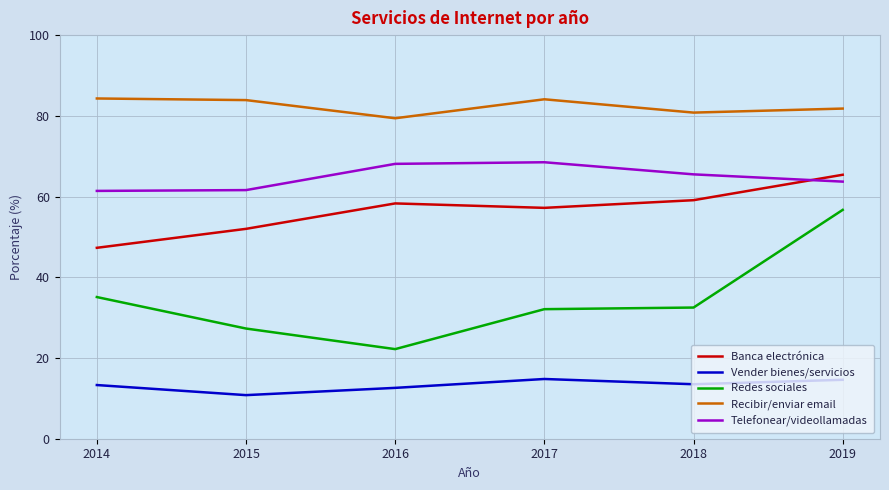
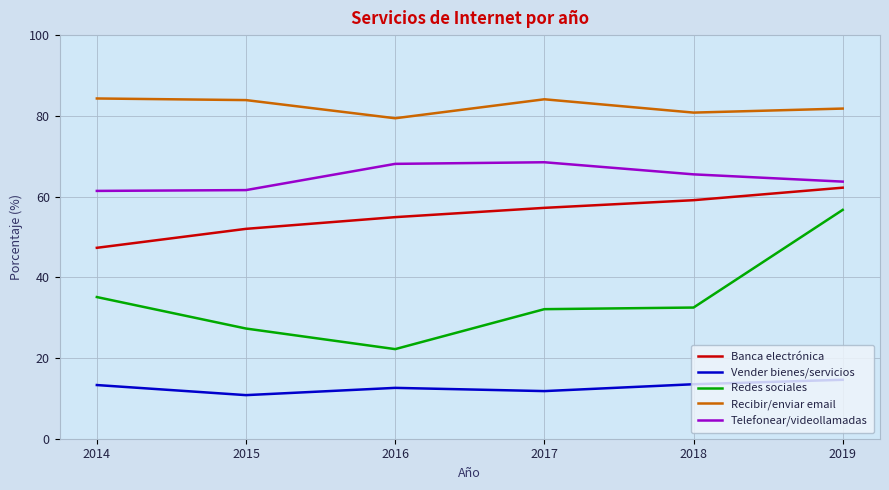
  {
    "Banca electrónica": {
      "2014": 47,
      "2015": 52,
-     "2016": 58,
+     "2016": 55,
      "2017": 57,
      "2018": 59,
-     "2019": 65
+     "2019": 62
    },
    "Vender bienes/servicios": {
      "2014": 13,
      "2015": 11,
      "2016": 13,
-     "2017": 15
+     "2017": 12
    },
    "Redes sociales": {
      "2014": 35,
      "2015": 27,
      "2016": 22,
      "2017": 32,
      "2018": 33,
      "2019": 57
    },
    "Recibir/enviar email": {
      "2014": 84,
      "2015": 84,
      "2016": 79,
      "2017": 84,
      "2018": 81,
      "2019": 82
    },
    "Telefonear/videollamadas": {
      "2014": 61,
      "2015": 62,
      "2016": 68,
      "2017": 69,
      "2018": 66,
      "2019": 64
    }
  }
